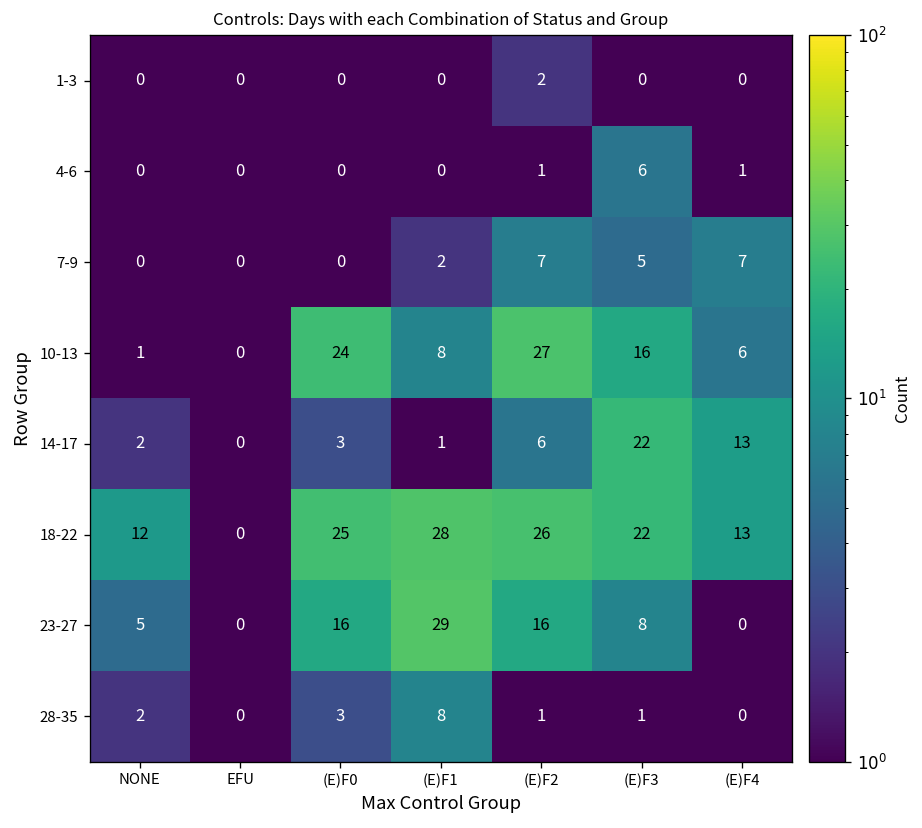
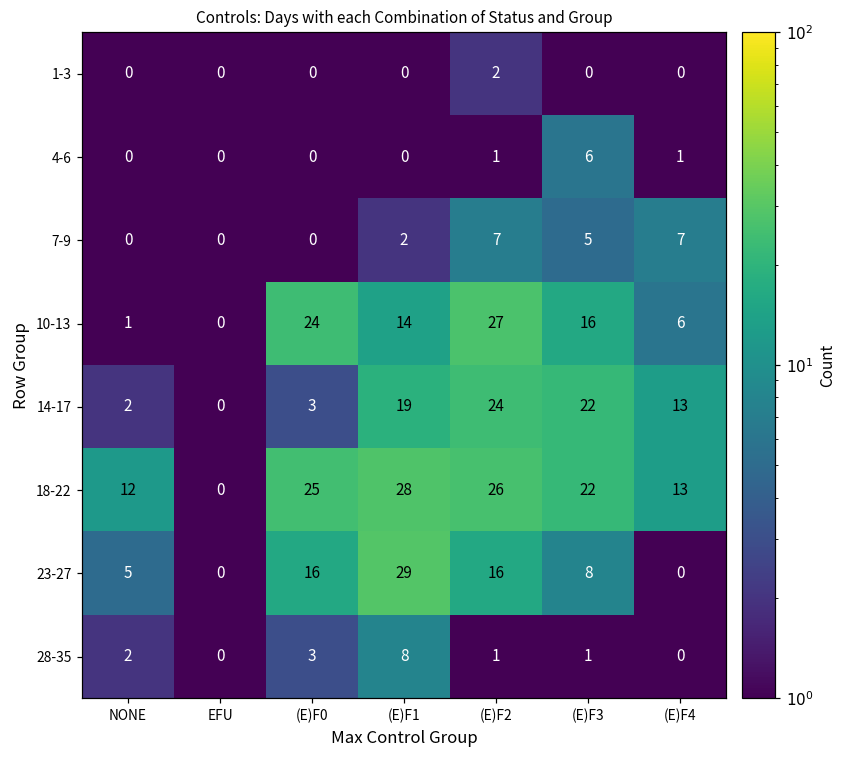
  {
    "1-3": {
      "NONE": 0,
      "EFU": 0,
      "(E)F0": 0,
      "(E)F1": 0,
      "(E)F2": 2,
      "(E)F3": 0,
      "(E)F4": 0
    },
    "4-6": {
      "NONE": 0,
      "EFU": 0,
      "(E)F0": 0,
      "(E)F1": 0,
      "(E)F2": 1,
      "(E)F3": 6,
      "(E)F4": 1
    },
    "7-9": {
      "NONE": 0,
      "EFU": 0,
      "(E)F0": 0,
      "(E)F1": 2,
      "(E)F2": 7,
      "(E)F3": 5,
      "(E)F4": 7
    },
    "10-13": {
      "NONE": 1,
      "EFU": 0,
      "(E)F0": 24,
-     "(E)F1": 8,
+     "(E)F1": 14,
      "(E)F2": 27,
      "(E)F3": 16,
      "(E)F4": 6
    },
    "14-17": {
      "NONE": 2,
      "EFU": 0,
      "(E)F0": 3,
-     "(E)F1": 1,
-     "(E)F2": 6,
+     "(E)F1": 19,
+     "(E)F2": 24,
      "(E)F3": 22,
      "(E)F4": 13
    },
    "18-22": {
      "NONE": 12,
      "EFU": 0,
      "(E)F0": 25,
      "(E)F1": 28,
      "(E)F2": 26,
      "(E)F3": 22,
      "(E)F4": 13
    },
    "23-27": {
      "NONE": 5,
      "EFU": 0,
      "(E)F0": 16,
      "(E)F1": 29,
      "(E)F2": 16,
      "(E)F3": 8,
      "(E)F4": 0
    },
    "28-35": {
      "NONE": 2,
      "EFU": 0,
      "(E)F0": 3,
      "(E)F1": 8,
      "(E)F2": 1,
      "(E)F3": 1,
      "(E)F4": 0
    }
  }
